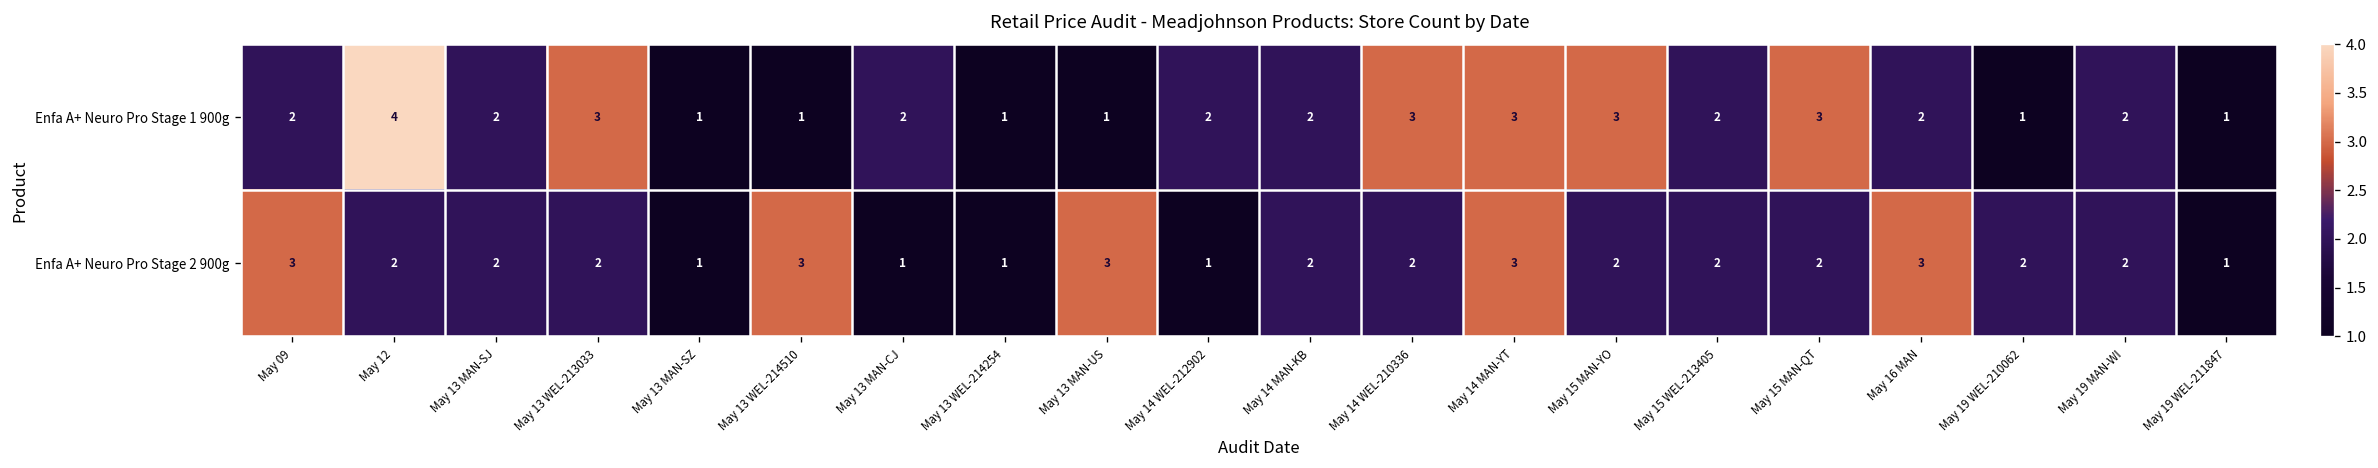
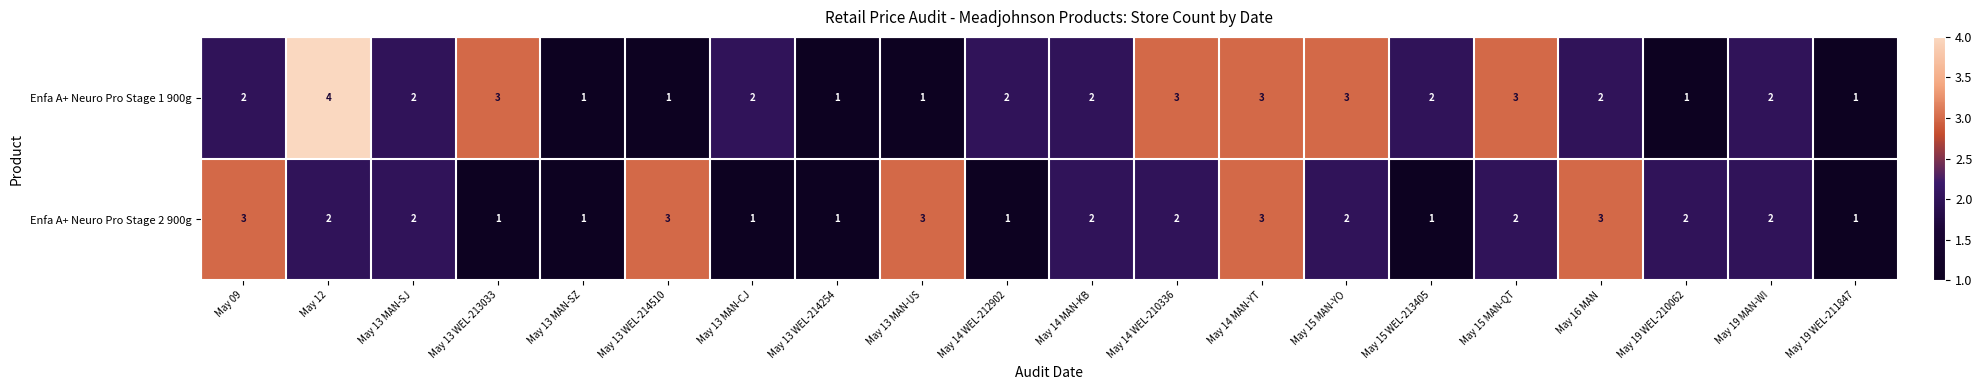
  {
    "Enfa A+ Neuro Pro Stage 1 900g": {
      "May 09": 2,
      "May 12": 4,
      "May 13 MAN-SJ": 2,
      "May 13 WEL-213033": 3,
      "May 13 MAN-SZ": 1,
      "May 13 WEL-214510": 1,
      "May 13 MAN-CJ": 2,
      "May 13 WEL-214254": 1,
      "May 13 MAN-US": 1,
      "May 14 WEL-212902": 2,
      "May 14 MAN-KB": 2,
      "May 14 WEL-210336": 3,
      "May 14 MAN-YT": 3,
      "May 15 MAN-YO": 3,
      "May 15 WEL-213405": 2,
      "May 15 MAN-QT": 3,
      "May 16 MAN": 2,
      "May 19 WEL-210062": 1,
      "May 19 MAN-WI": 2,
      "May 19 WEL-211847": 1
    },
    "Enfa A+ Neuro Pro Stage 2 900g": {
      "May 09": 3,
      "May 12": 2,
      "May 13 MAN-SJ": 2,
-     "May 13 WEL-213033": 2,
+     "May 13 WEL-213033": 1,
      "May 13 MAN-SZ": 1,
      "May 13 WEL-214510": 3,
      "May 13 MAN-CJ": 1,
      "May 13 WEL-214254": 1,
      "May 13 MAN-US": 3,
      "May 14 WEL-212902": 1,
      "May 14 MAN-KB": 2,
      "May 14 WEL-210336": 2,
      "May 14 MAN-YT": 3,
      "May 15 MAN-YO": 2,
-     "May 15 WEL-213405": 2,
+     "May 15 WEL-213405": 1,
      "May 15 MAN-QT": 2,
      "May 16 MAN": 3,
      "May 19 WEL-210062": 2,
      "May 19 MAN-WI": 2,
      "May 19 WEL-211847": 1
    }
  }
